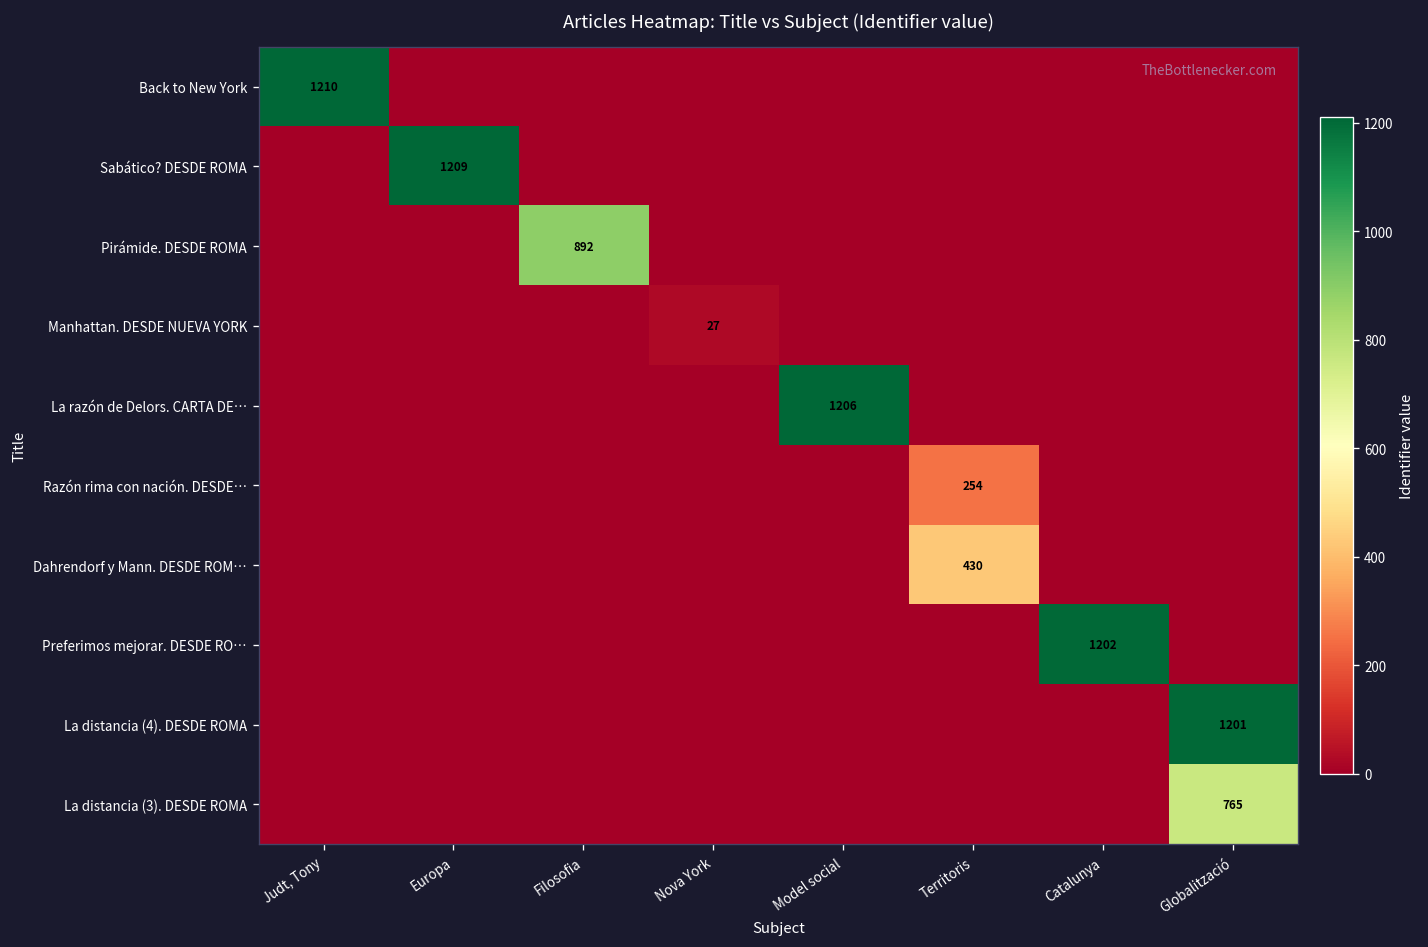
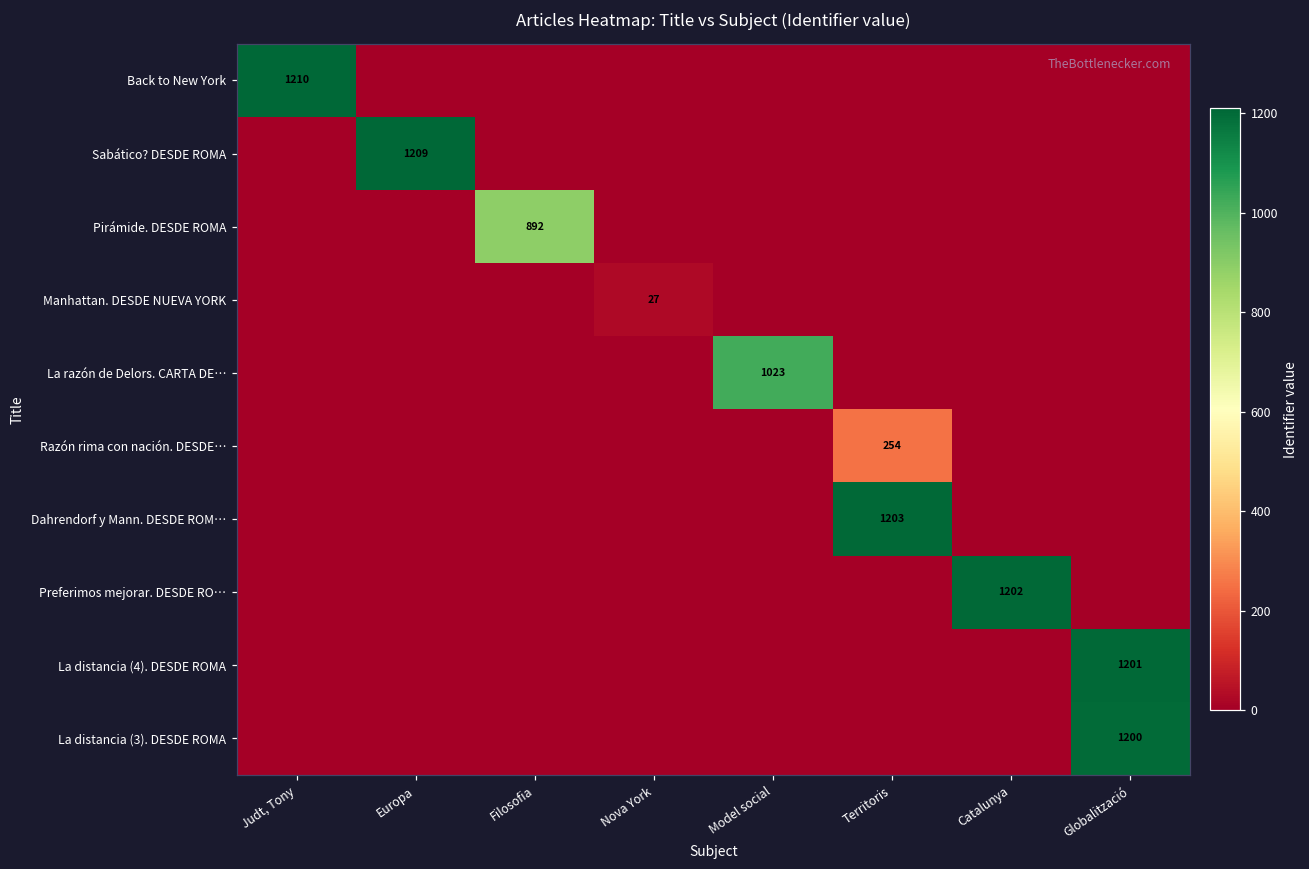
  {
    "Back to New York": {
      "Judt, Tony": 1210
    },
    "Sabático? DESDE ROMA": {
      "Europa": 1209
    },
    "Pirámide. DESDE ROMA": {
      "Filosofia": 892
    },
    "Manhattan. DESDE NUEVA YORK": {
      "Nova York": 27
    },
    "La razón de Delors. CARTA DE…": {
-     "Model social": 1206
+     "Model social": 1023
    },
    "Razón rima con nación. DESDE…": {
      "Territoris": 254
    },
    "Dahrendorf y Mann. DESDE ROM…": {
-     "Territoris": 430
+     "Territoris": 1203
    },
    "Preferimos mejorar. DESDE RO…": {
      "Catalunya": 1202
    },
    "La distancia (4). DESDE ROMA": {
      "Globalització": 1201
    },
    "La distancia (3). DESDE ROMA": {
-     "Globalització": 765
+     "Globalització": 1200
    }
  }
